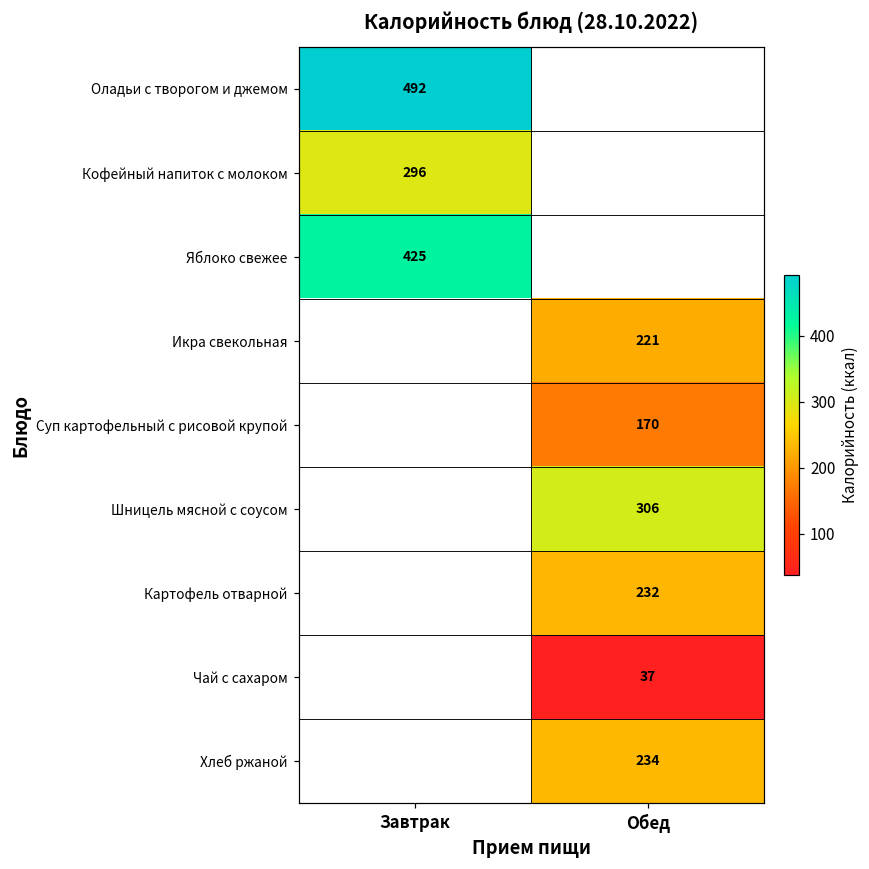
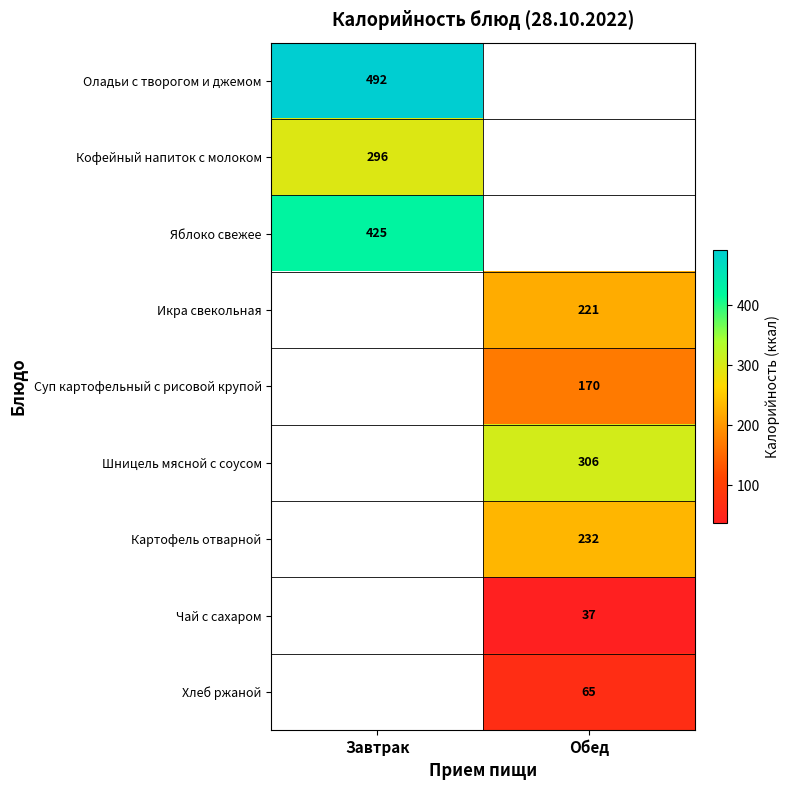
  {
    "Оладьи с творогом и джемом": {
      "Завтрак": 492
    },
    "Кофейный напиток с молоком": {
      "Завтрак": 296
    },
    "Яблоко свежее": {
      "Завтрак": 425
    },
    "Икра свекольная": {
      "Обед": 221
    },
    "Суп картофельный с рисовой крупой": {
      "Обед": 170
    },
    "Шницель мясной с соусом": {
      "Обед": 306
    },
    "Картофель отварной": {
      "Обед": 232
    },
    "Чай с сахаром": {
      "Обед": 37
    },
    "Хлеб ржаной": {
-     "Обед": 234
+     "Обед": 65
    }
  }
